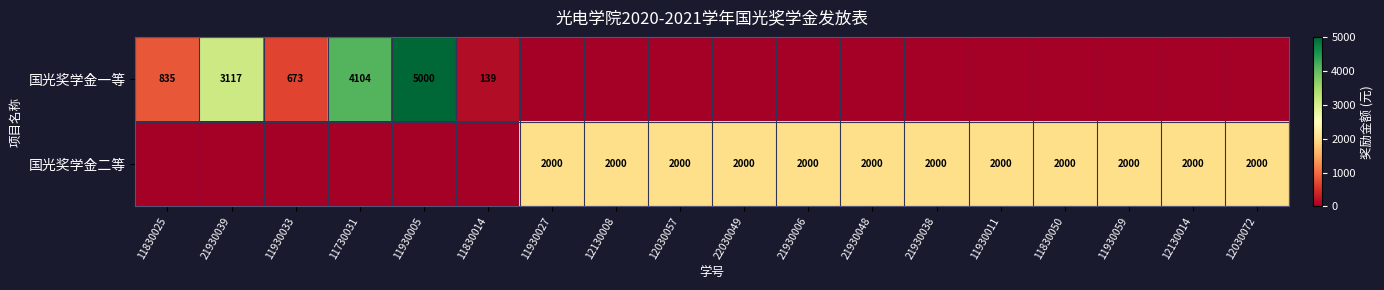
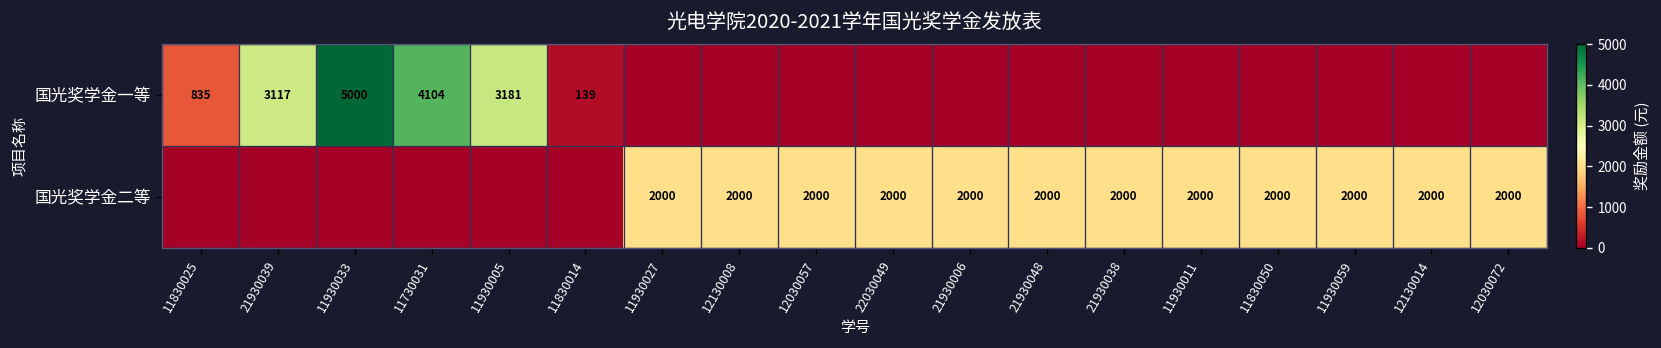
  {
    "国光奖学金一等": {
      "11830025": 835,
      "21930039": 3117,
-     "11930033": 673,
+     "11930033": 5000,
      "11730031": 4104,
-     "11930005": 5000,
+     "11930005": 3181,
      "11830014": 139
    },
    "国光奖学金二等": {
      "11930027": 2000,
      "12130008": 2000,
      "12030057": 2000,
      "22030049": 2000,
      "21930006": 2000,
      "21930048": 2000,
      "21930038": 2000,
      "11930011": 2000,
      "11830050": 2000,
      "11930059": 2000,
      "12130014": 2000,
      "12030072": 2000
    }
  }
